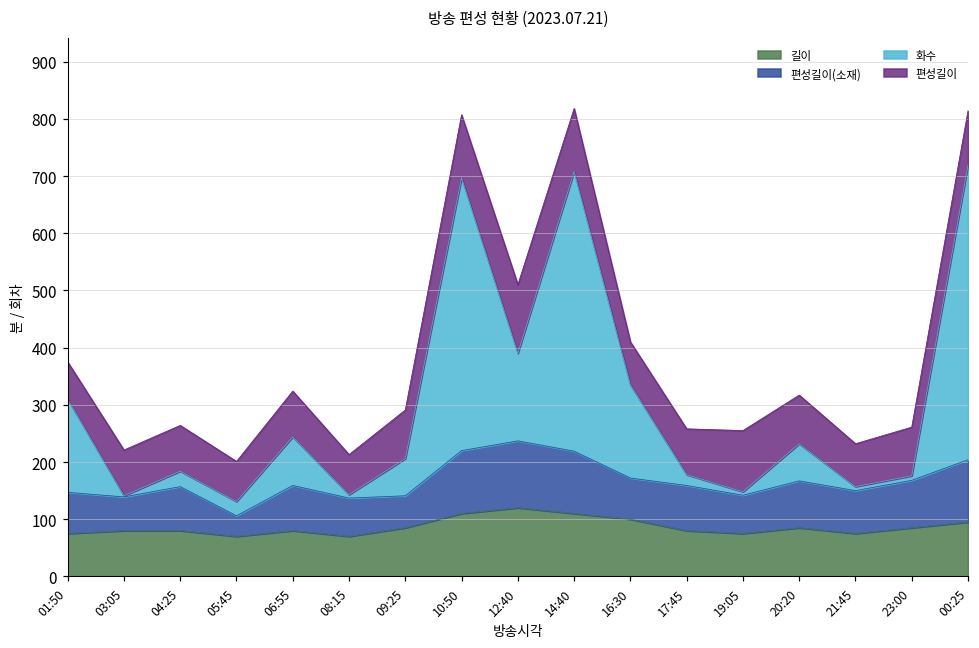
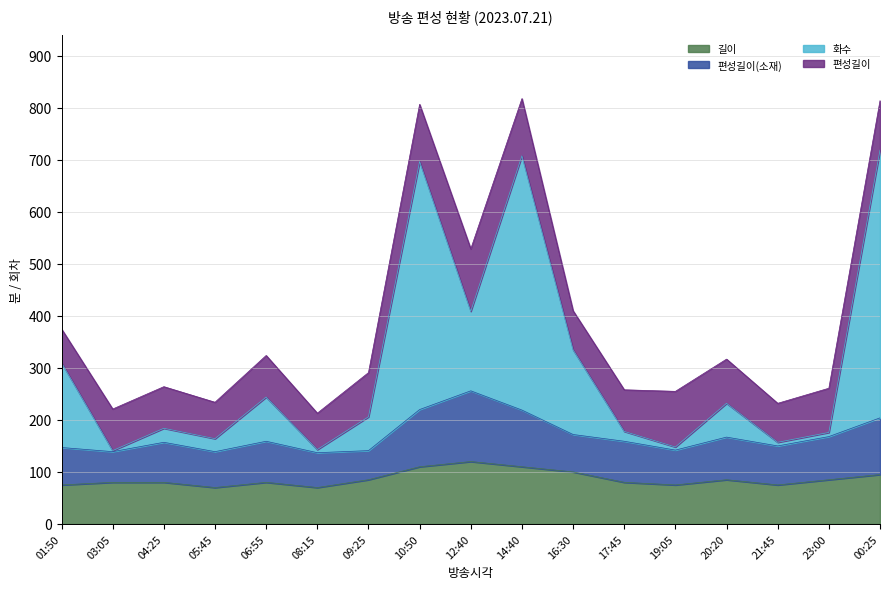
  {
    "길이": {
      "01:50": 80,
      "03:05": 80,
      "04:25": 80,
      "05:45": 70,
      "06:55": 80,
      "08:15": 70,
      "09:25": 90,
      "10:50": 110,
      "12:40": 120,
      "14:40": 110,
      "16:30": 100,
      "17:45": 80,
      "19:05": 80,
      "20:20": 90,
      "21:45": 80,
      "23:00": 90,
      "00:25": 100
    },
    "편성길이(소재)": {
      "01:50": 70,
      "04:25": 80,
-     "05:45": 40,
+     "05:45": 70,
      "06:55": 80,
      "08:15": 70,
      "09:25": 60,
      "10:50": 110,
-     "12:40": 120,
+     "12:40": 140,
      "14:40": 110,
      "16:30": 70,
      "17:45": 80,
      "19:05": 70,
      "20:20": 80,
      "21:45": 80,
      "23:00": 80,
      "00:25": 110
    },
    "화수": {
      "01:50": 160,
      "04:25": 30,
      "05:45": 30,
      "06:55": 90,
      "08:15": 10,
      "09:25": 70,
      "10:50": 480,
      "12:40": 150,
      "14:40": 490,
      "16:30": 160,
      "17:45": 20,
      "19:05": 10,
      "20:20": 70,
      "21:45": 10,
      "23:00": 10,
      "00:25": 520
    },
    "편성길이": {
      "01:50": 70,
      "03:05": 80,
      "04:25": 80,
      "05:45": 70,
      "06:55": 80,
      "08:15": 70,
      "09:25": 90,
      "10:50": 110,
      "12:40": 120,
      "14:40": 110,
      "16:30": 80,
      "17:45": 80,
      "19:05": 110,
      "20:20": 90,
      "21:45": 80,
      "23:00": 90,
      "00:25": 100
    }
  }
